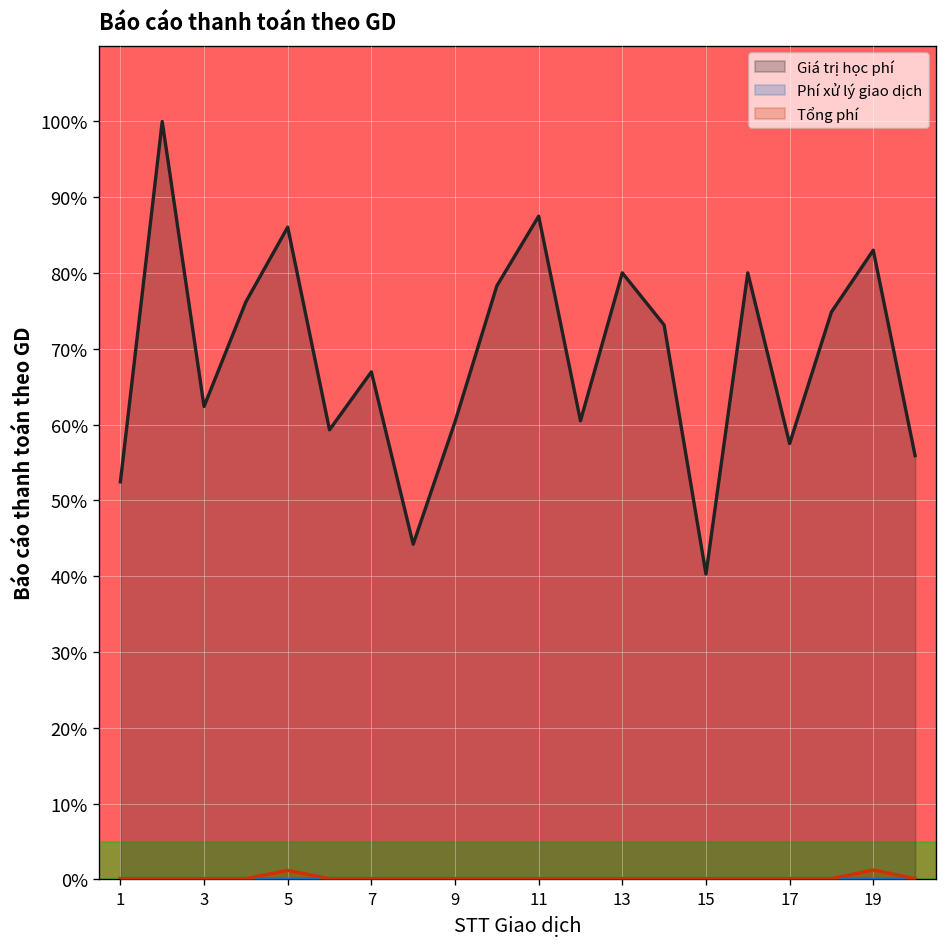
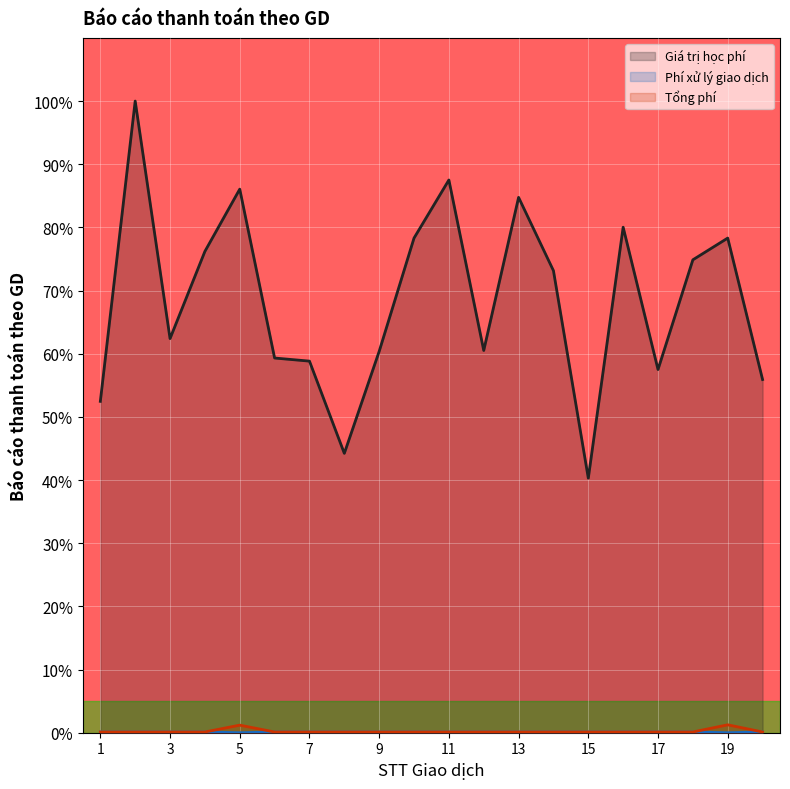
  {
    "Giá trị học phí": {
      "1": "52%",
      "3": "62%",
      "5": "86%",
-     "7": "67%",
+     "7": "59%",
      "9": "60%",
      "11": "88%",
-     "13": "80%",
+     "13": "85%",
      "15": "40%",
      "17": "58%",
-     "19": "83%"
+     "19": "78%"
    },
    "Phí xử lý giao dịch": {
      "5": "0%",
      "19": "0%"
    },
    "Tổng phí": {
      "5": "1%",
      "19": "1%"
    }
  }
